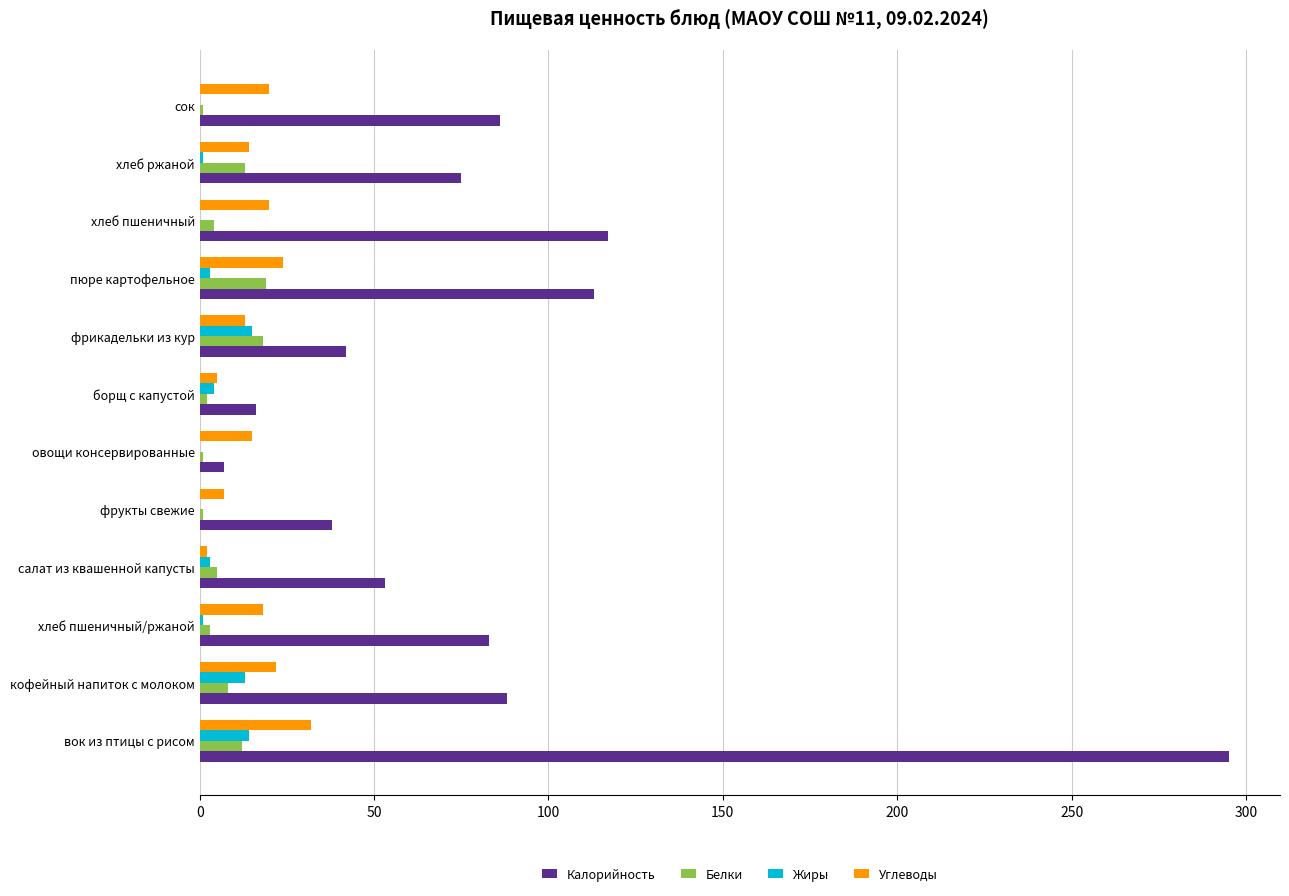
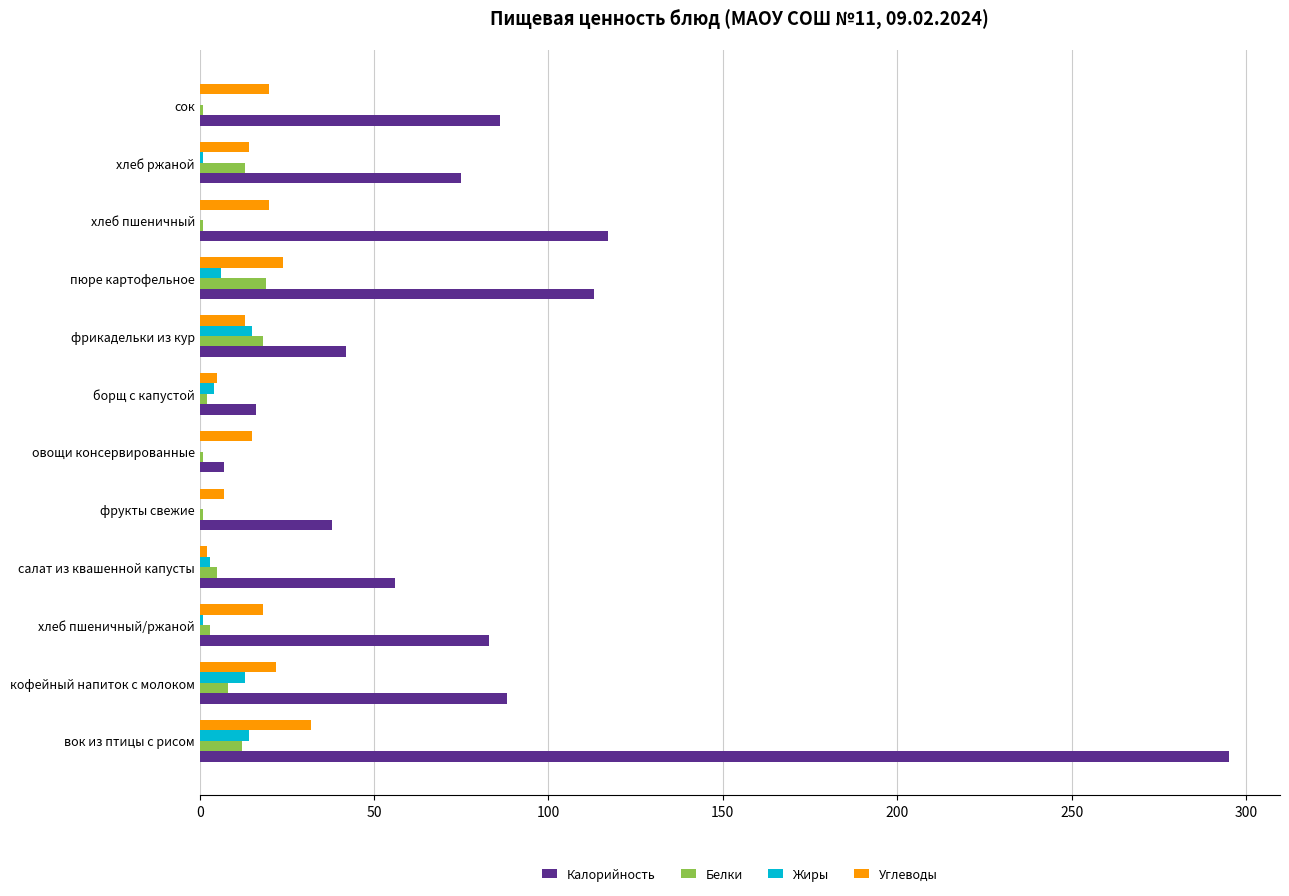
  {
    "Калорийность": {
      "сок": 86,
      "хлеб ржаной": 75,
      "хлеб пшеничный": 117,
      "пюре картофельное": 113,
      "фрикадельки из кур": 42,
      "борщ с капустой": 16,
      "овощи консервированные": 7,
      "фрукты свежие": 38,
-     "салат из квашенной капусты": 53,
+     "салат из квашенной капусты": 56,
      "хлеб пшеничный/ржаной": 83,
      "кофейный напиток с молоком": 88,
      "вок из птицы с рисом": 295
    },
    "Белки": {
      "сок": 1,
      "хлеб ржаной": 13,
-     "хлеб пшеничный": 4,
+     "хлеб пшеничный": 1,
      "пюре картофельное": 19,
      "фрикадельки из кур": 18,
      "борщ с капустой": 2,
      "овощи консервированные": 1,
      "фрукты свежие": 1,
      "салат из квашенной капусты": 5,
      "хлеб пшеничный/ржаной": 3,
      "кофейный напиток с молоком": 8,
      "вок из птицы с рисом": 12
    },
    "Жиры": {
      "сок": 0,
      "хлеб ржаной": 1,
      "хлеб пшеничный": 0,
-     "пюре картофельное": 3,
+     "пюре картофельное": 6,
      "фрикадельки из кур": 15,
      "борщ с капустой": 4,
      "овощи консервированные": 0,
      "фрукты свежие": 0,
      "салат из квашенной капусты": 3,
      "хлеб пшеничный/ржаной": 1,
      "кофейный напиток с молоком": 13,
      "вок из птицы с рисом": 14
    },
    "Углеводы": {
      "сок": 20,
      "хлеб ржаной": 14,
      "хлеб пшеничный": 20,
      "пюре картофельное": 24,
      "фрикадельки из кур": 13,
      "борщ с капустой": 5,
      "овощи консервированные": 15,
      "фрукты свежие": 7,
      "салат из квашенной капусты": 2,
      "хлеб пшеничный/ржаной": 18,
      "кофейный напиток с молоком": 22,
      "вок из птицы с рисом": 32
    }
  }
